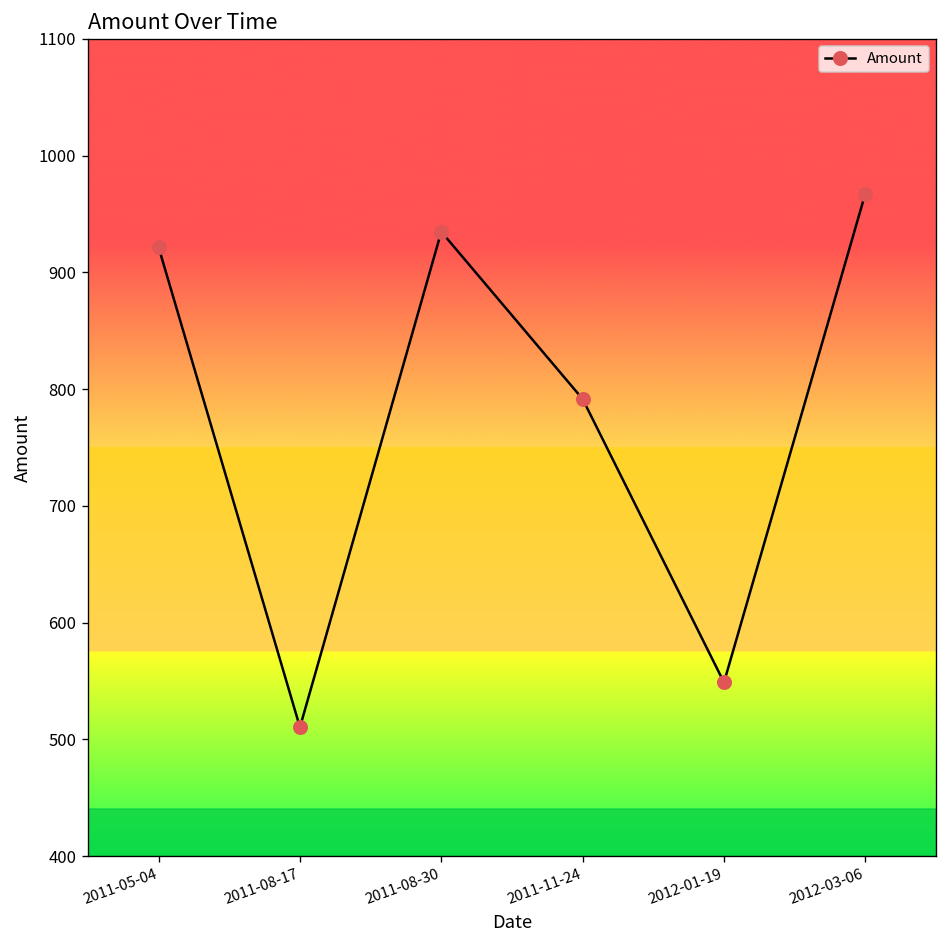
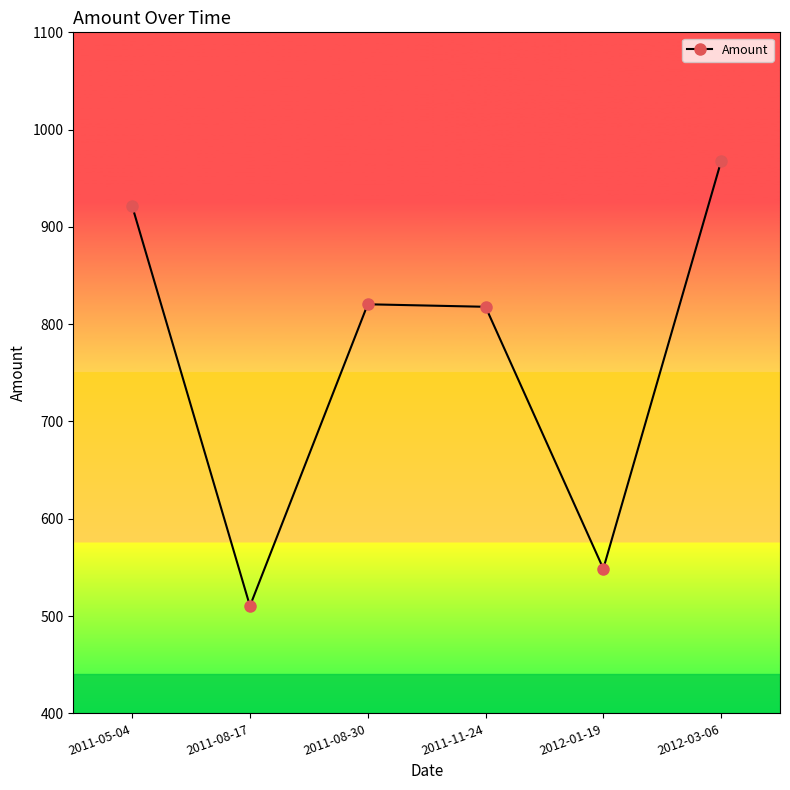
  {
    "2011-05-04": 920,
    "2011-08-17": 510,
-   "2011-08-30": 930,
-   "2011-11-24": 790,
+   "2011-08-30": 820,
+   "2011-11-24": 820,
    "2012-01-19": 550,
    "2012-03-06": 970
  }
